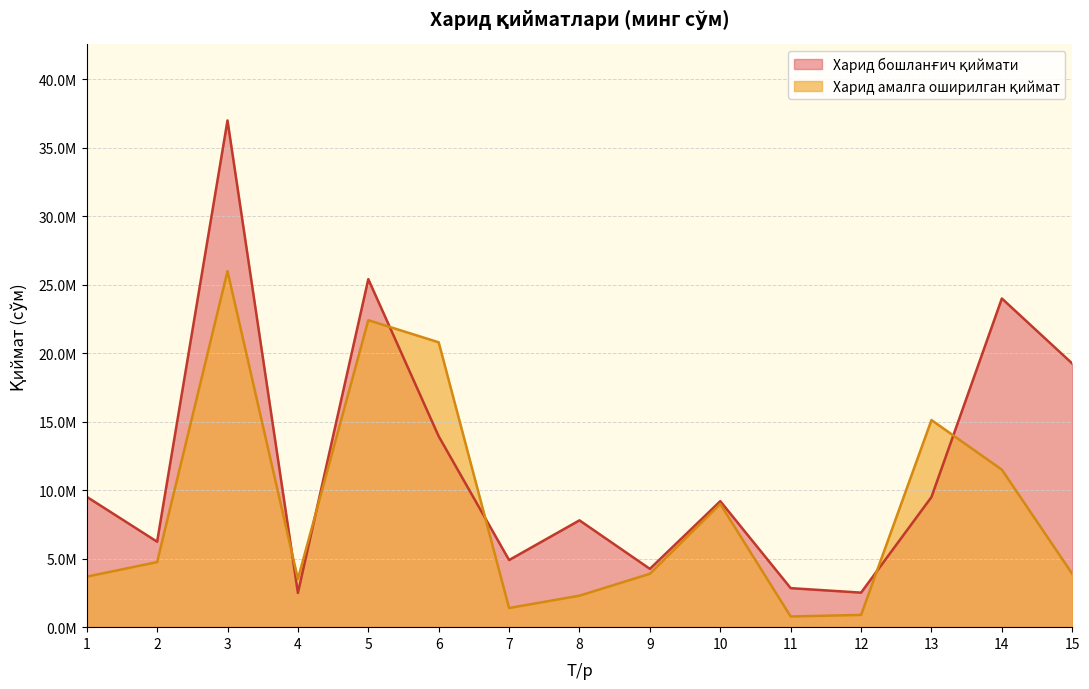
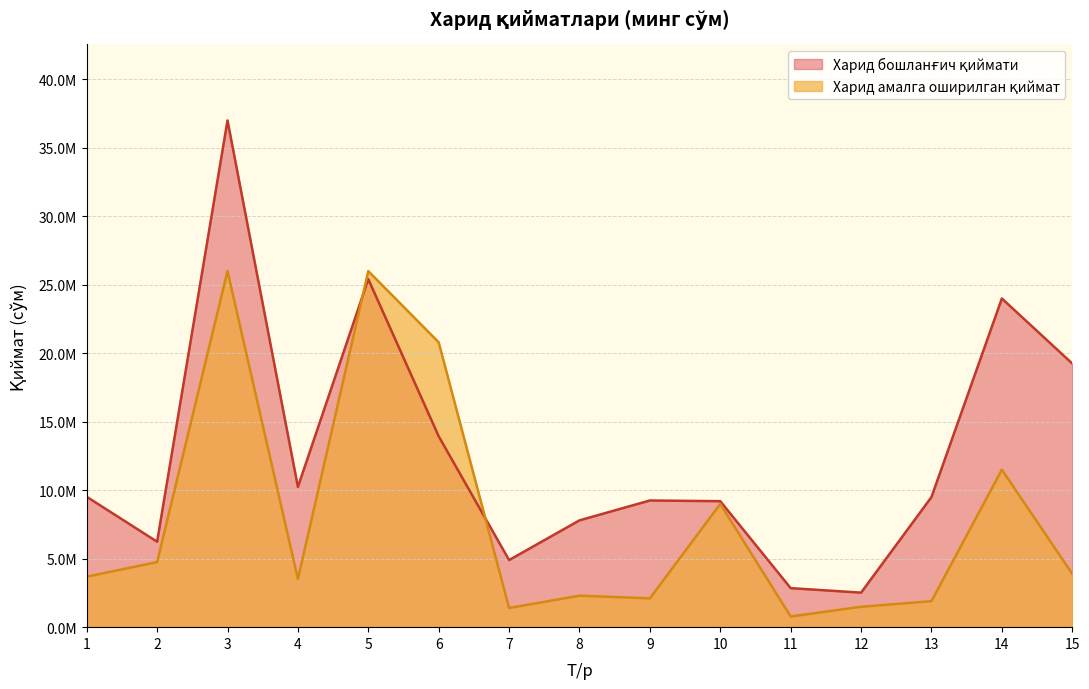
  {
    "Харид бошланғич қиймати": {
      "1": 9500000,
      "2": 6200000,
      "3": 37000000,
-     "4": 2500000,
+     "4": 10200000,
      "5": 25400000,
      "6": 13900000,
      "7": 4900000,
      "8": 7800000,
-     "9": 4300000,
+     "9": 9300000,
      "10": 9200000,
      "11": 2900000,
      "12": 2500000,
      "13": 9500000,
      "14": 24000000,
      "15": 19300000
    },
    "Харид амалга оширилган қиймат": {
      "1": 3700000,
      "2": 4800000,
      "3": 26000000,
      "4": 3500000,
-     "5": 22400000,
+     "5": 26000000,
      "6": 20800000,
      "7": 1400000,
      "8": 2300000,
-     "9": 3900000,
+     "9": 2100000,
      "10": 9000000,
      "11": 800000,
-     "12": 900000,
-     "13": 15100000,
+     "12": 1500000,
+     "13": 1900000,
      "14": 11500000,
      "15": 3900000
    }
  }
